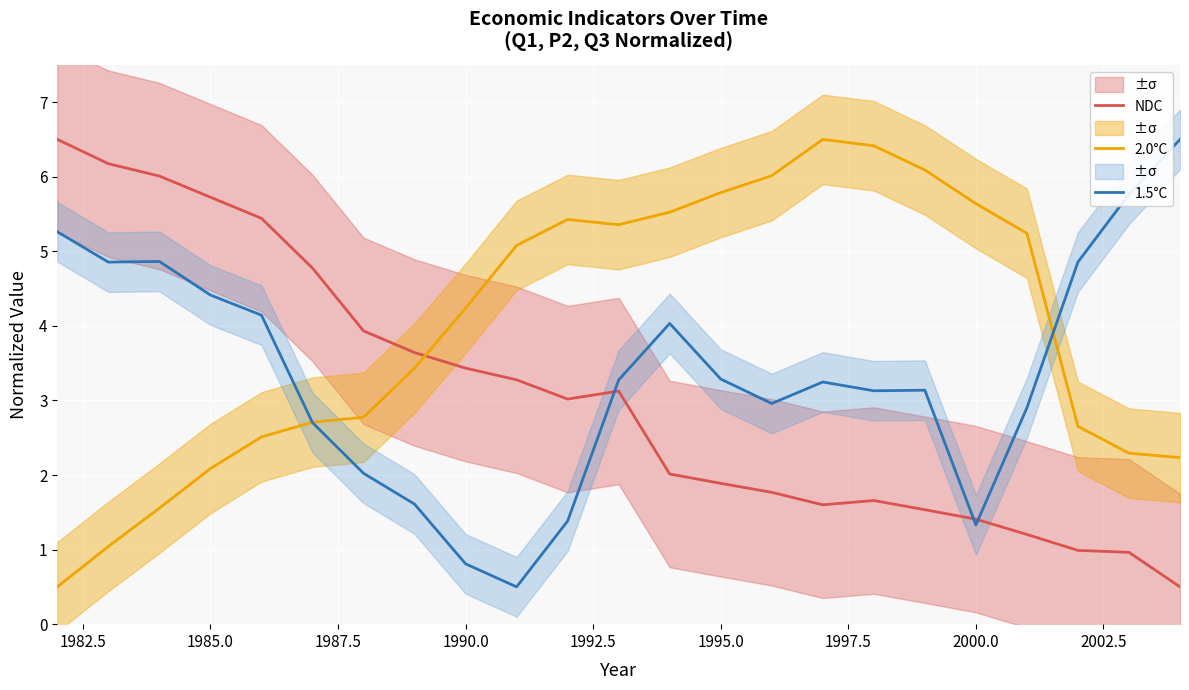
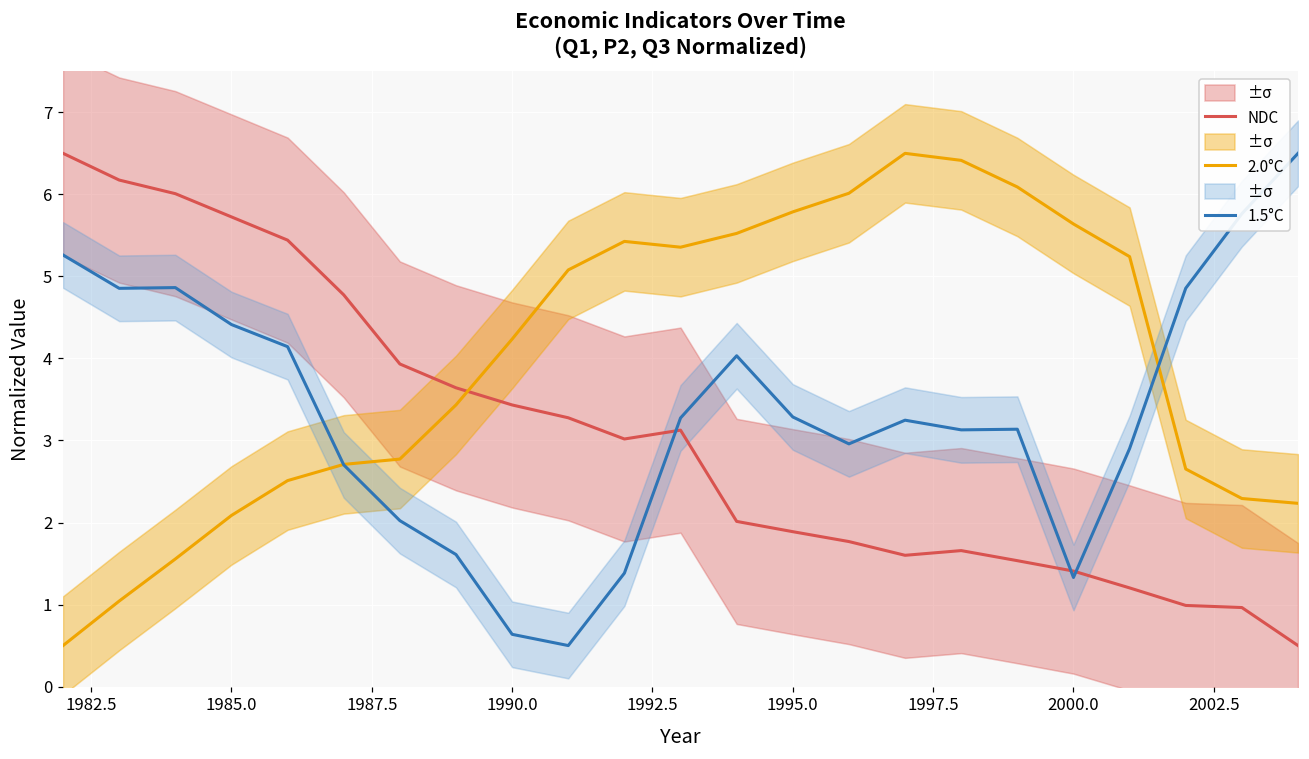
  {
    "1.5°C": {
      "1985.0": 4.4,
-     "1990.0": 0.8,
+     "1990.0": 0.6,
      "1995.0": 3.3,
      "2000.0": 1.3
    }
  }
